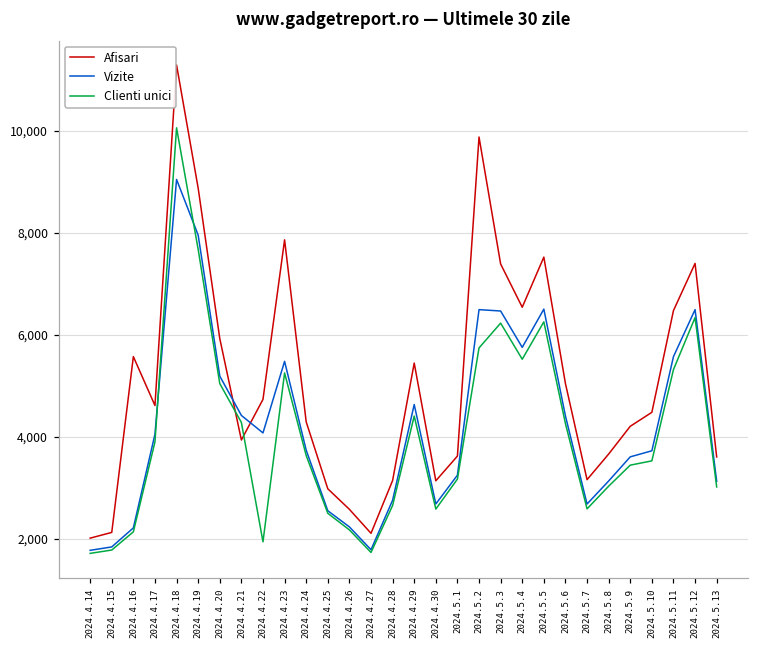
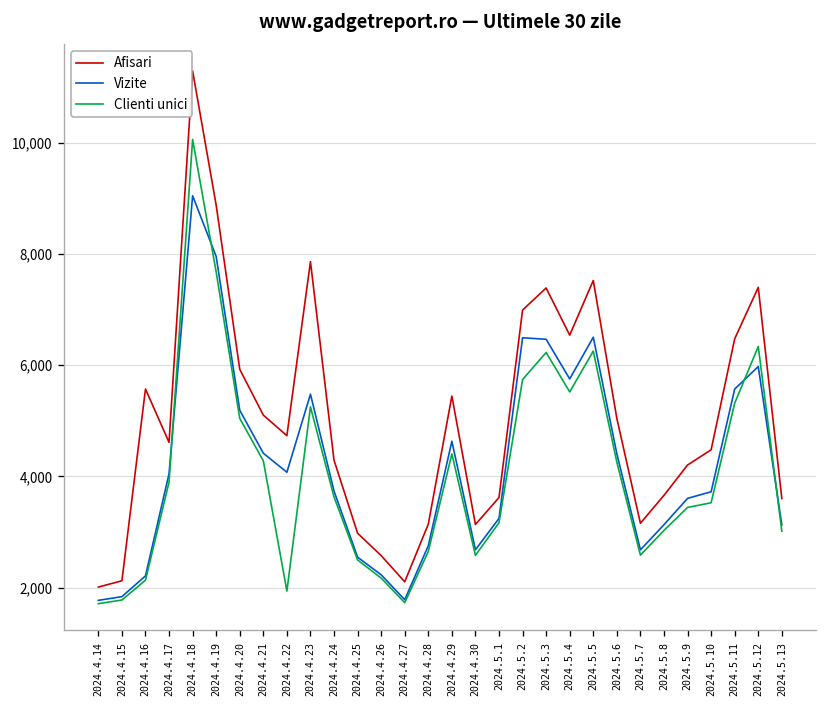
  {
    "Afisari": {
      "2024.4.14": "2,000",
      "2024.4.15": "2,100",
      "2024.4.16": "5,600",
      "2024.4.17": "4,600",
      "2024.4.19": "8,900",
      "2024.4.20": "5,900",
-     "2024.4.21": "3,900",
+     "2024.4.21": "5,100",
      "2024.4.22": "4,700",
      "2024.4.23": "7,900",
      "2024.4.24": "4,300",
      "2024.4.25": "3,000",
      "2024.4.26": "2,600",
      "2024.4.27": "2,100",
      "2024.4.28": "3,100",
      "2024.4.29": "5,400",
      "2024.4.30": "3,100",
      "2024.5.1": "3,600",
-     "2024.5.2": "9,900",
+     "2024.5.2": "7,000",
      "2024.5.3": "7,400",
      "2024.5.4": "6,500",
      "2024.5.5": "7,500",
      "2024.5.6": "5,000",
      "2024.5.7": "3,200",
      "2024.5.8": "3,700",
      "2024.5.9": "4,200",
      "2024.5.10": "4,500",
      "2024.5.11": "6,500",
      "2024.5.12": "7,400",
      "2024.5.13": "3,600"
    },
    "Vizite": {
      "2024.4.14": "1,800",
      "2024.4.15": "1,800",
      "2024.4.16": "2,200",
      "2024.4.17": "4,000",
      "2024.4.18": "9,000",
      "2024.4.19": "8,000",
      "2024.4.20": "5,200",
      "2024.4.21": "4,400",
      "2024.4.22": "4,100",
      "2024.4.23": "5,500",
      "2024.4.24": "3,700",
      "2024.4.26": "2,200",
      "2024.4.28": "2,800",
      "2024.4.29": "4,600",
      "2024.4.30": "2,700",
      "2024.5.1": "3,200",
      "2024.5.2": "6,500",
      "2024.5.3": "6,500",
      "2024.5.4": "5,800",
      "2024.5.5": "6,500",
      "2024.5.6": "4,400",
      "2024.5.7": "2,700",
      "2024.5.8": "3,100",
      "2024.5.9": "3,600",
      "2024.5.10": "3,700",
      "2024.5.11": "5,600",
-     "2024.5.12": "6,500",
+     "2024.5.12": "6,000",
      "2024.5.13": "3,100"
    },
    "Clienti unici": {
      "2024.4.14": "1,700",
      "2024.4.15": "1,800",
      "2024.4.16": "2,100",
      "2024.4.17": "3,900",
      "2024.4.18": "10,100",
      "2024.4.19": "7,700",
      "2024.4.20": "5,000",
      "2024.4.21": "4,300",
      "2024.4.22": "1,900",
      "2024.4.23": "5,300",
      "2024.4.24": "3,600",
      "2024.4.26": "2,200",
      "2024.4.28": "2,600",
      "2024.4.29": "4,400",
      "2024.4.30": "2,600",
      "2024.5.1": "3,200",
      "2024.5.2": "5,700",
      "2024.5.3": "6,200",
      "2024.5.4": "5,500",
      "2024.5.5": "6,300",
      "2024.5.6": "4,300",
      "2024.5.7": "2,600",
      "2024.5.8": "3,000",
      "2024.5.9": "3,400",
      "2024.5.10": "3,500",
      "2024.5.11": "5,300",
      "2024.5.12": "6,300",
      "2024.5.13": "3,000"
    }
  }
